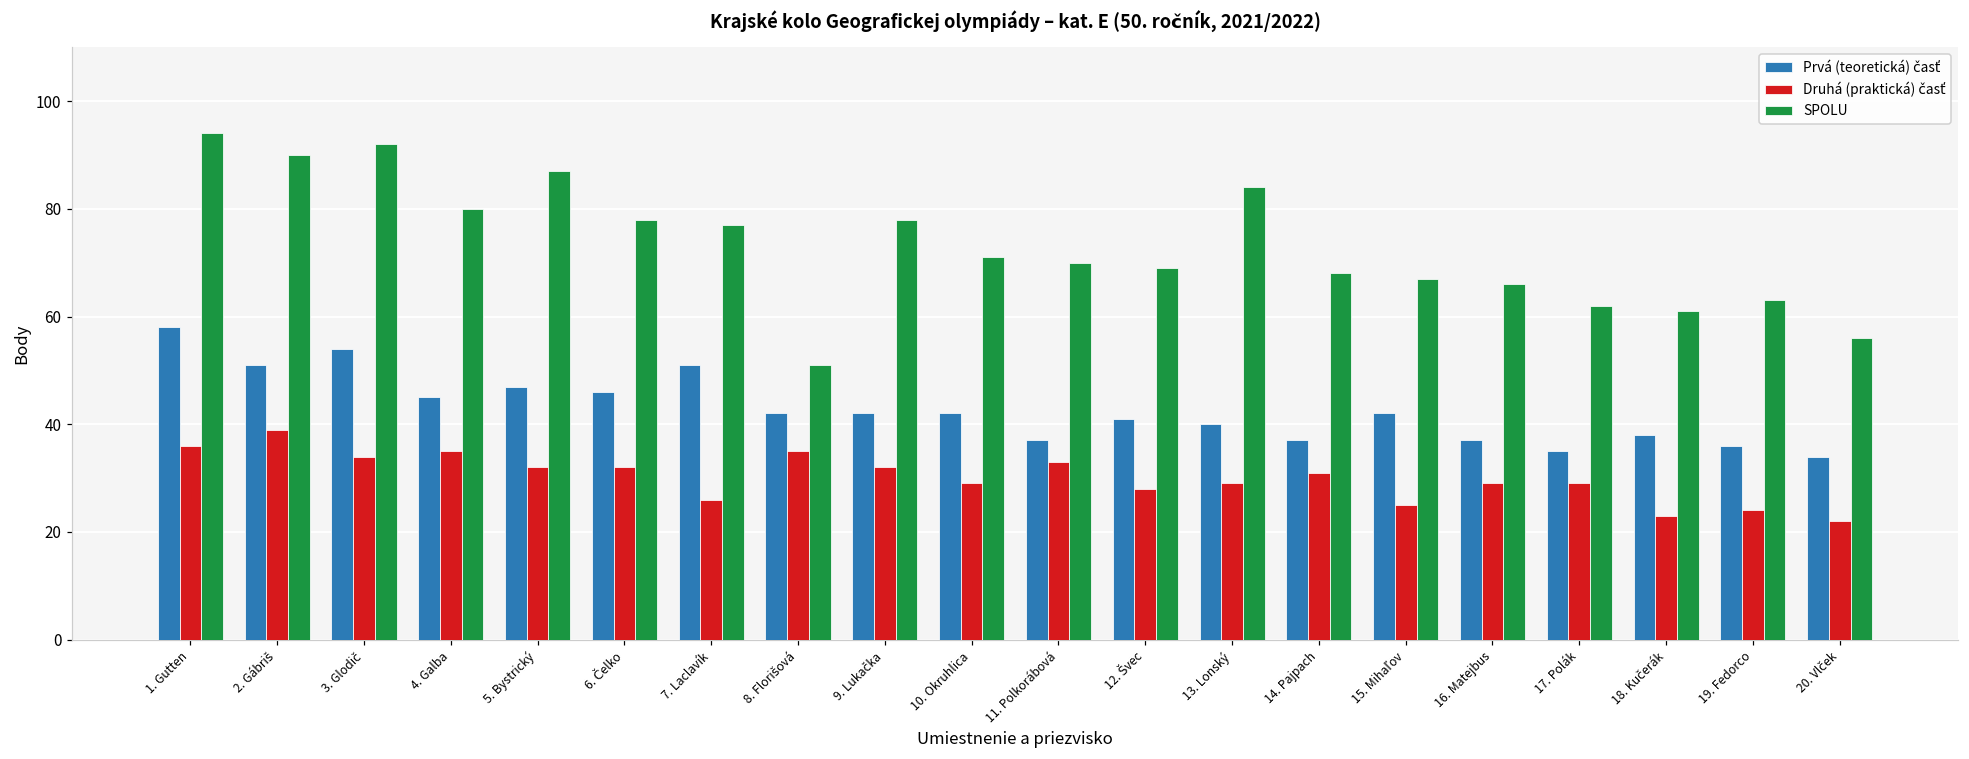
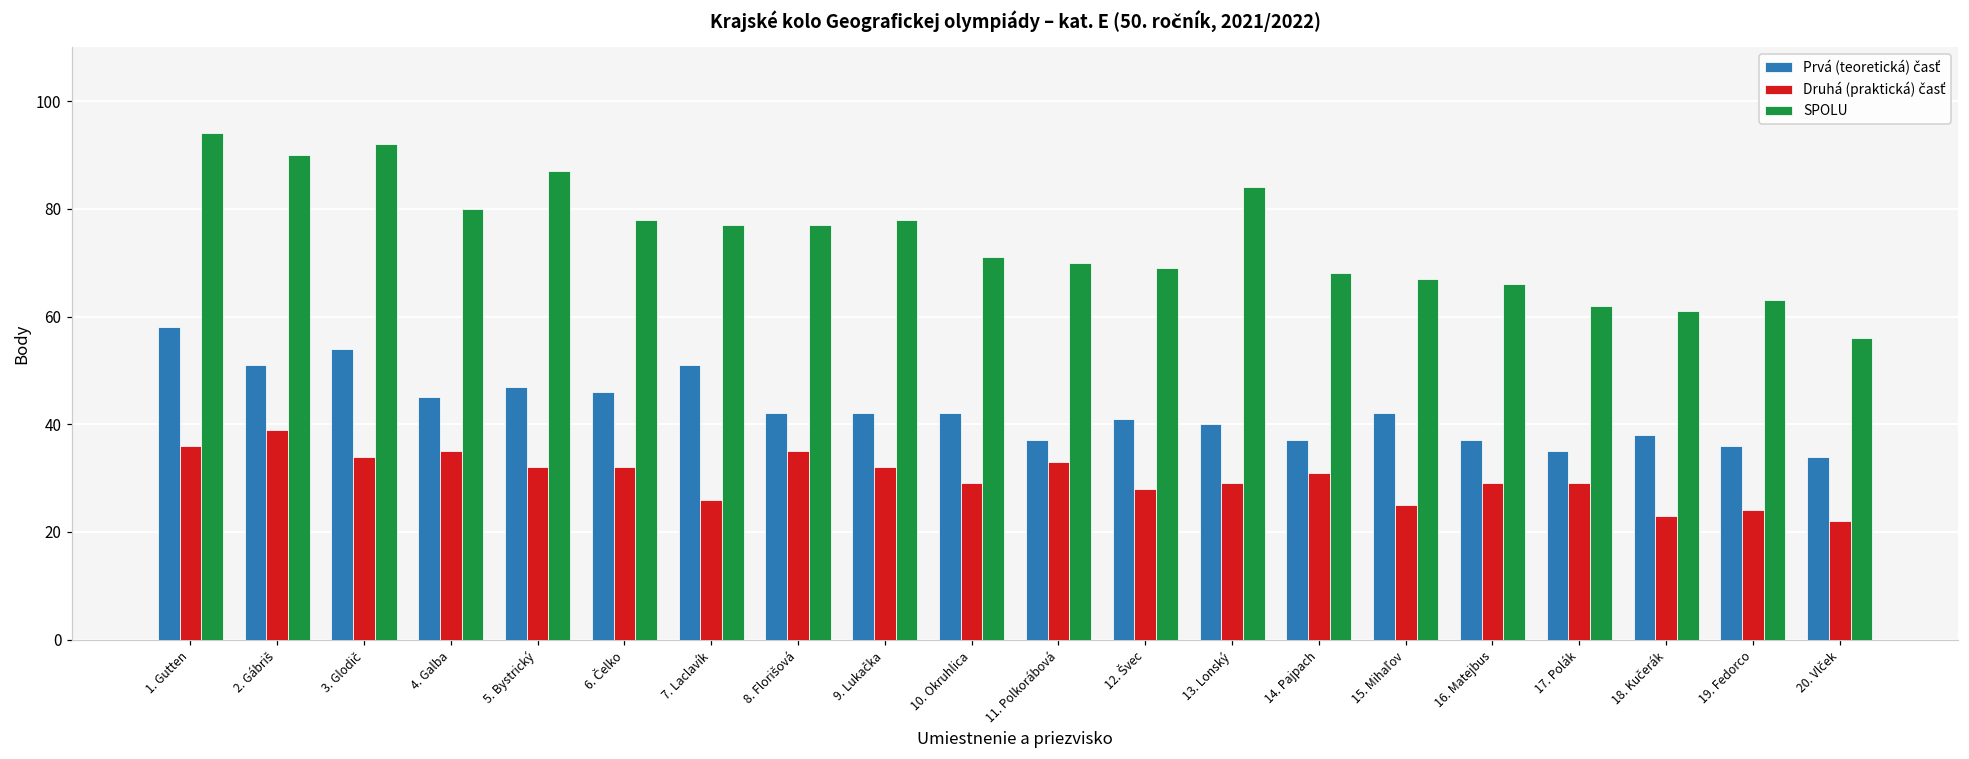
  {
    "Prvá (teoretická) časť": {
      "1. Gutten": 58,
      "2. Gábriš": 51,
      "3. Glodič": 54,
      "4. Galba": 45,
      "5. Bystrický": 47,
      "6. Čelko": 46,
      "7. Laclavík": 51,
      "8. Florišová": 42,
      "9. Lukačka": 42,
      "10. Okruhlica": 42,
      "11. Polkorábová": 37,
      "12. Švec": 41,
      "13. Lonský": 40,
      "14. Pajpach": 37,
      "15. Mihaľov": 42,
      "16. Matejbus": 37,
      "17. Polák": 35,
      "18. Kučerák": 38,
      "19. Fedorco": 36,
      "20. Vlček": 34
    },
    "Druhá (praktická) časť": {
      "1. Gutten": 36,
      "2. Gábriš": 39,
      "3. Glodič": 34,
      "4. Galba": 35,
      "5. Bystrický": 32,
      "6. Čelko": 32,
      "7. Laclavík": 26,
      "8. Florišová": 35,
      "9. Lukačka": 32,
      "10. Okruhlica": 29,
      "11. Polkorábová": 33,
      "12. Švec": 28,
      "13. Lonský": 29,
      "14. Pajpach": 31,
      "15. Mihaľov": 25,
      "16. Matejbus": 29,
      "17. Polák": 29,
      "18. Kučerák": 23,
      "19. Fedorco": 24,
      "20. Vlček": 22
    },
    "SPOLU": {
      "1. Gutten": 94,
      "2. Gábriš": 90,
      "3. Glodič": 92,
      "4. Galba": 80,
      "5. Bystrický": 87,
      "6. Čelko": 78,
      "7. Laclavík": 77,
-     "8. Florišová": 51,
+     "8. Florišová": 77,
      "9. Lukačka": 78,
      "10. Okruhlica": 71,
      "11. Polkorábová": 70,
      "12. Švec": 69,
      "13. Lonský": 84,
      "14. Pajpach": 68,
      "15. Mihaľov": 67,
      "16. Matejbus": 66,
      "17. Polák": 62,
      "18. Kučerák": 61,
      "19. Fedorco": 63,
      "20. Vlček": 56
    }
  }
